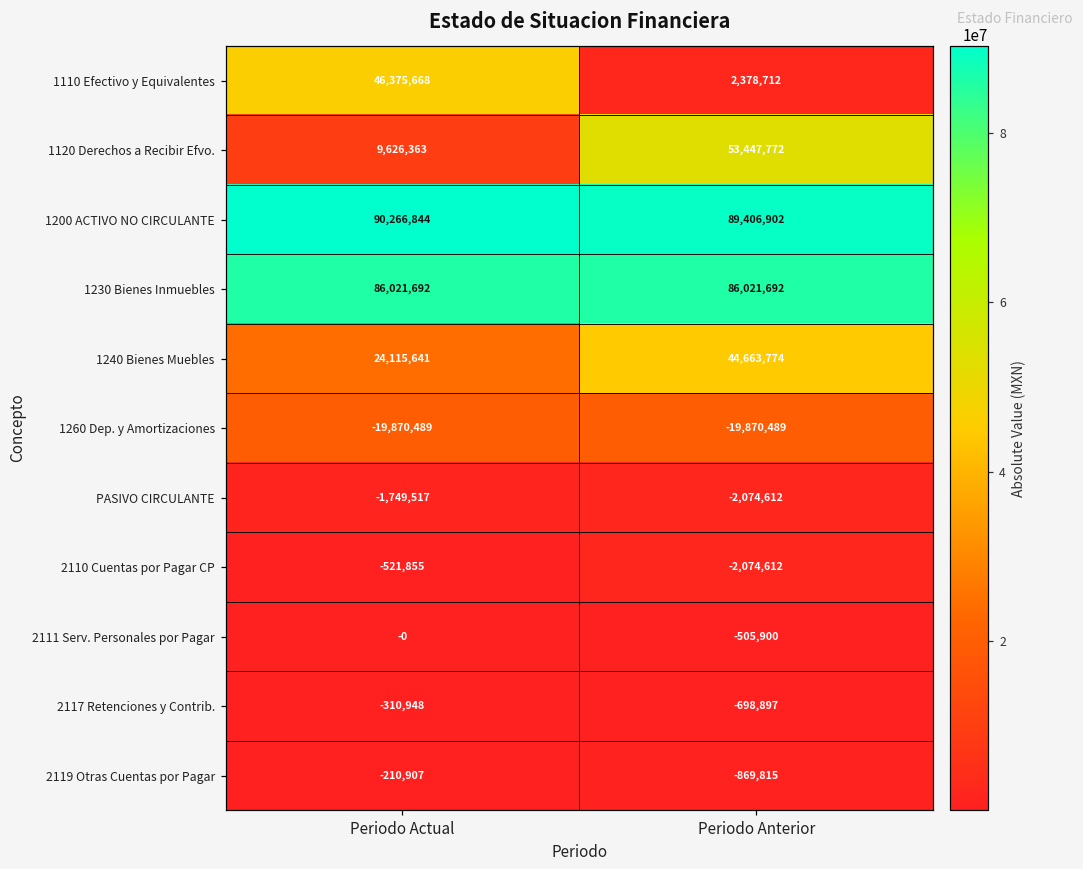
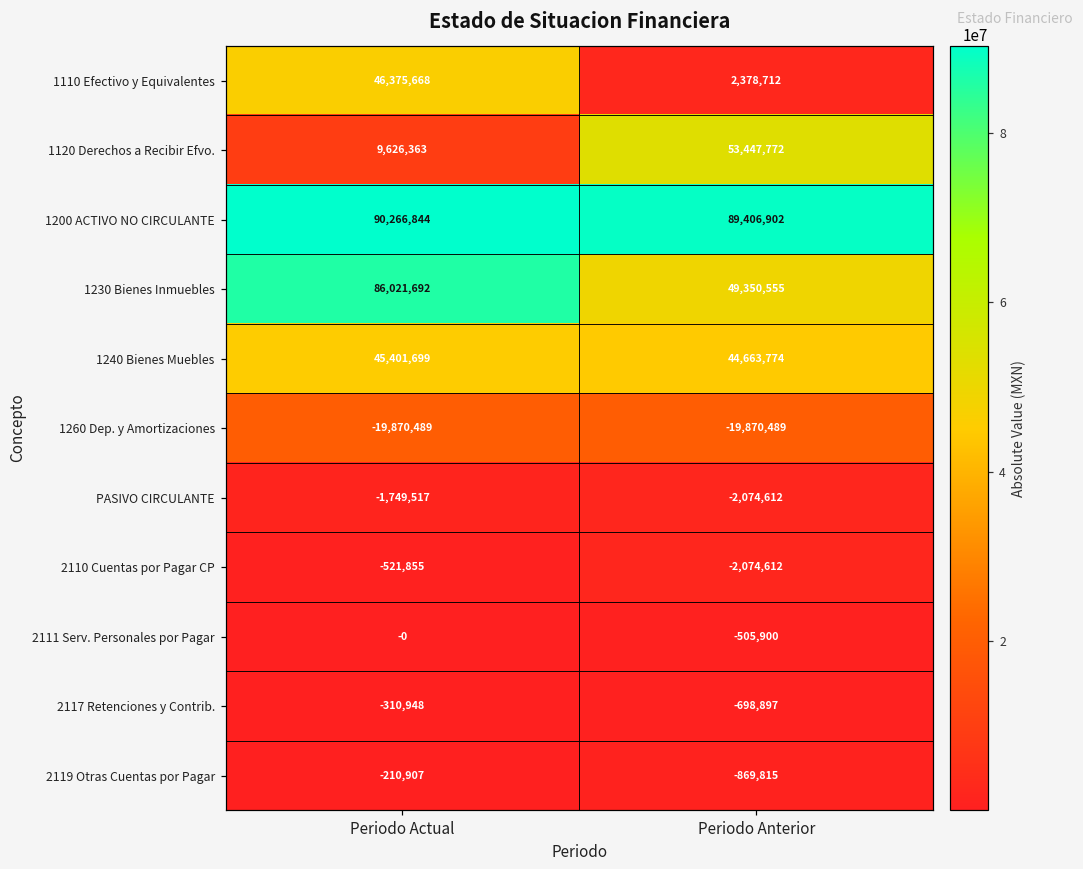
  {
    "1110 Efectivo y Equivalentes": {
      "Periodo Actual": "46,375,668",
      "Periodo Anterior": "2,378,712"
    },
    "1120 Derechos a Recibir Efvo.": {
      "Periodo Actual": "9,626,363",
      "Periodo Anterior": "53,447,772"
    },
    "1200 ACTIVO NO CIRCULANTE": {
      "Periodo Actual": "90,266,844",
      "Periodo Anterior": "89,406,902"
    },
    "1230 Bienes Inmuebles": {
      "Periodo Actual": "86,021,692",
-     "Periodo Anterior": "86,021,692"
+     "Periodo Anterior": "49,350,555"
    },
    "1240 Bienes Muebles": {
-     "Periodo Actual": "24,115,641",
+     "Periodo Actual": "45,401,699",
      "Periodo Anterior": "44,663,774"
    },
    "1260 Dep. y Amortizaciones": {
      "Periodo Actual": "-19,870,489",
      "Periodo Anterior": "-19,870,489"
    },
    "PASIVO CIRCULANTE": {
      "Periodo Actual": "-1,749,517",
      "Periodo Anterior": "-2,074,612"
    },
    "2110 Cuentas por Pagar CP": {
      "Periodo Actual": "-521,855",
      "Periodo Anterior": "-2,074,612"
    },
    "2111 Serv. Personales por Pagar": {
      "Periodo Actual": "-0",
      "Periodo Anterior": "-505,900"
    },
    "2117 Retenciones y Contrib.": {
      "Periodo Actual": "-310,948",
      "Periodo Anterior": "-698,897"
    },
    "2119 Otras Cuentas por Pagar": {
      "Periodo Actual": "-210,907",
      "Periodo Anterior": "-869,815"
    }
  }
